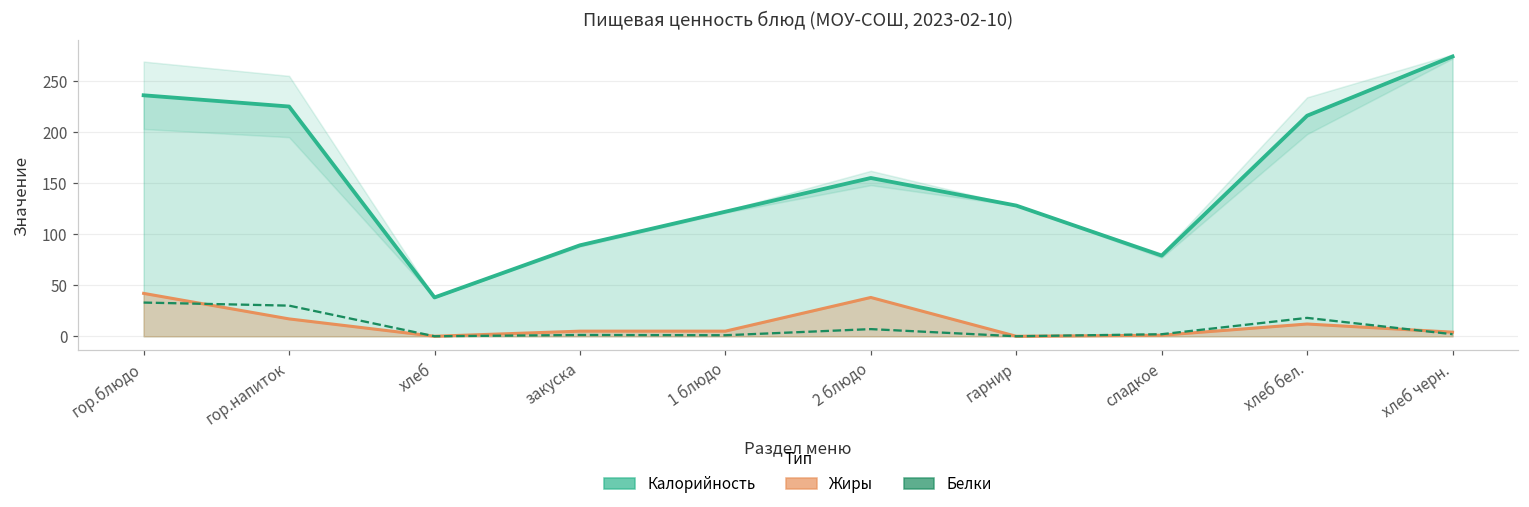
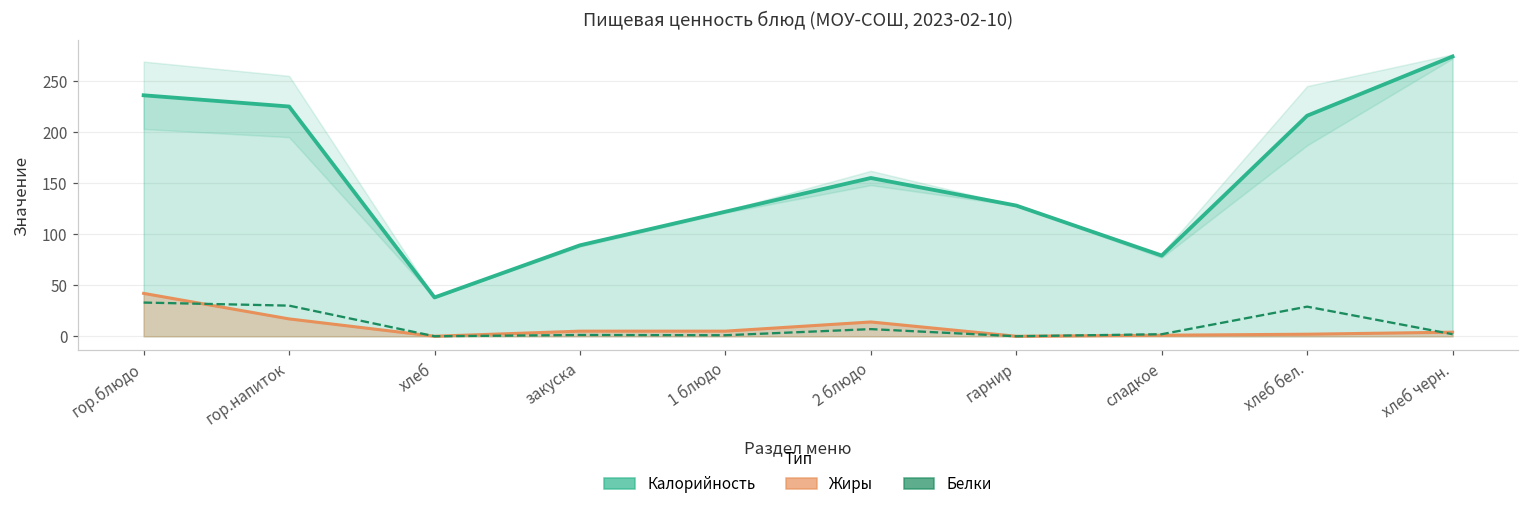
  {
    "Жиры": {
      "гор.блюдо": 40,
      "гор.напиток": 20,
      "закуска": 10,
      "1 блюдо": 10,
-     "2 блюдо": 40,
-     "хлеб бел.": 10
+     "2 блюдо": 10,
+     "хлеб бел.": 0
    },
    "Белки": {
      "гор.блюдо": 30,
      "гор.напиток": 30,
      "закуска": 0,
      "1 блюдо": 0,
      "2 блюдо": 10,
-     "хлеб бел.": 20
+     "хлеб бел.": 30
    }
  }
